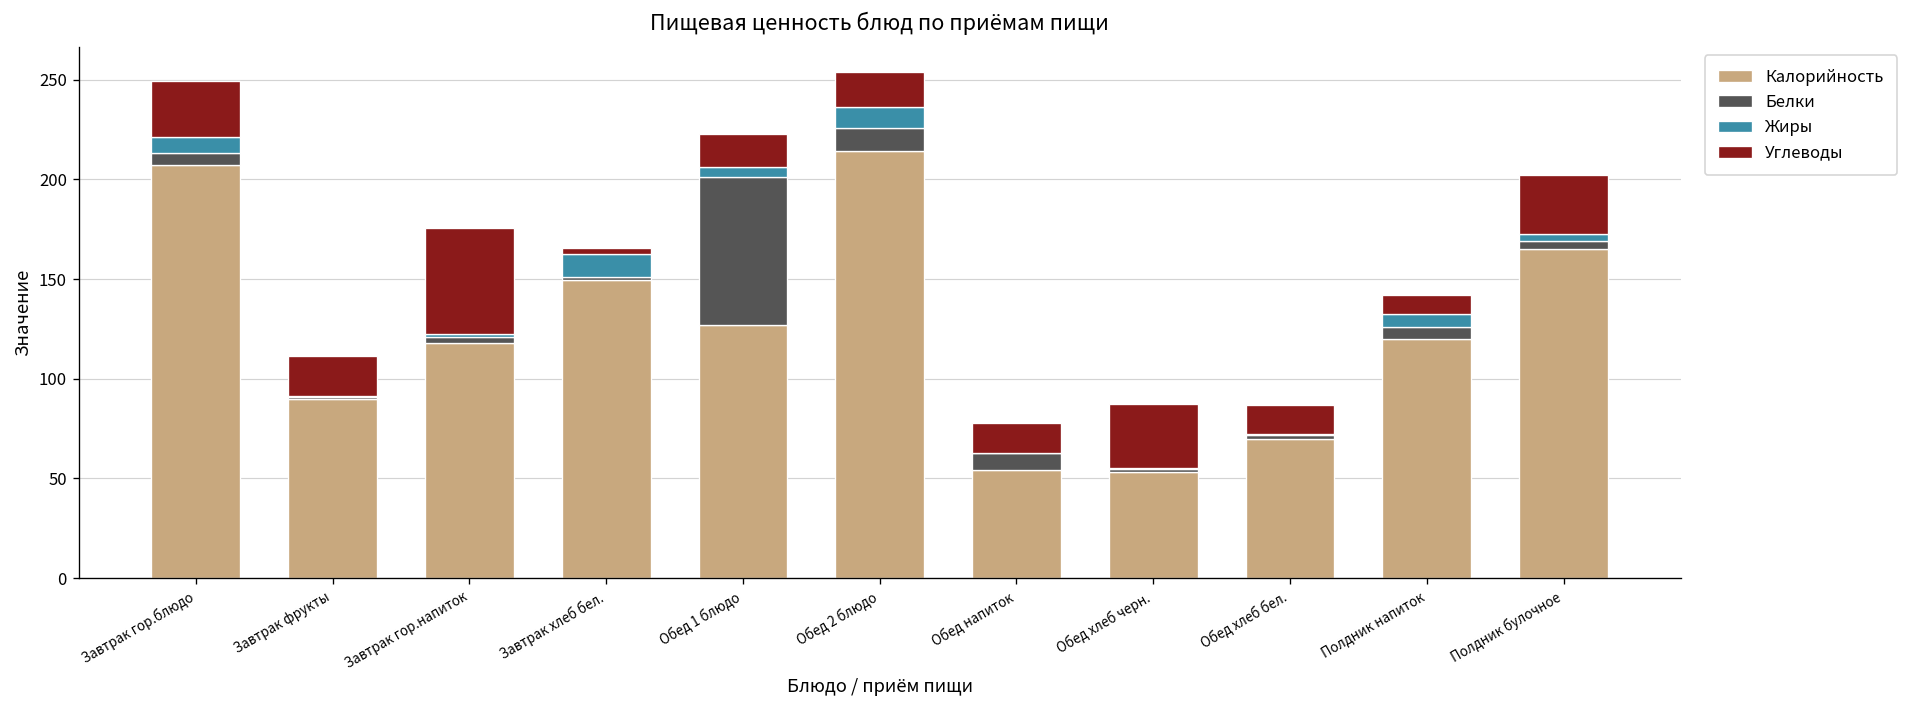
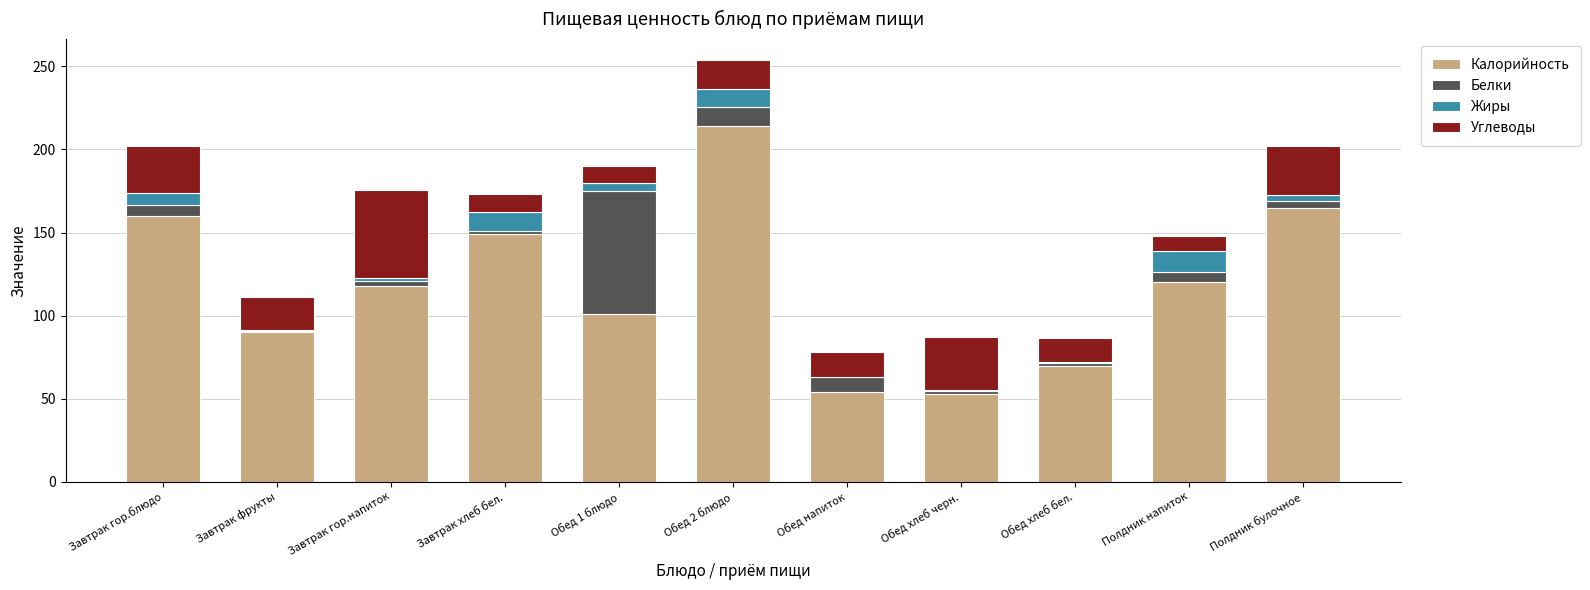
  {
    "Калорийность": {
-     "Завтрак гор.блюдо": 207,
+     "Завтрак гор.блюдо": 160,
      "Завтрак фрукты": 90,
      "Завтрак гор.напиток": 118,
      "Завтрак хлеб бел.": 149,
-     "Обед 1 блюдо": 127,
+     "Обед 1 блюдо": 101,
      "Обед 2 блюдо": 214,
      "Обед напиток": 54,
      "Обед хлеб черн.": 53,
      "Обед хлеб бел.": 70,
      "Полдник напиток": 120,
      "Полдник булочное": 165
    },
    "Белки": {
      "Завтрак гор.блюдо": 6,
      "Завтрак гор.напиток": 3,
      "Завтрак хлеб бел.": 2,
      "Обед 1 блюдо": 74,
      "Обед 2 блюдо": 12,
      "Обед напиток": 9,
      "Обед хлеб черн.": 2,
      "Обед хлеб бел.": 2,
      "Полдник напиток": 6,
      "Полдник булочное": 4
    },
    "Жиры": {
      "Завтрак гор.блюдо": 8,
      "Завтрак гор.напиток": 2,
      "Завтрак хлеб бел.": 11,
      "Обед 1 блюдо": 5,
      "Обед 2 блюдо": 11,
      "Обед напиток": 0,
-     "Полдник напиток": 6,
+     "Полдник напиток": 13,
      "Полдник булочное": 3
    },
    "Углеводы": {
      "Завтрак гор.блюдо": 28,
      "Завтрак фрукты": 20,
      "Завтрак гор.напиток": 53,
-     "Завтрак хлеб бел.": 3,
-     "Обед 1 блюдо": 17,
+     "Завтрак хлеб бел.": 11,
+     "Обед 1 блюдо": 10,
      "Обед 2 блюдо": 17,
      "Обед напиток": 15,
      "Обед хлеб черн.": 32,
      "Обед хлеб бел.": 15,
      "Полдник напиток": 9,
      "Полдник булочное": 30
    }
  }
